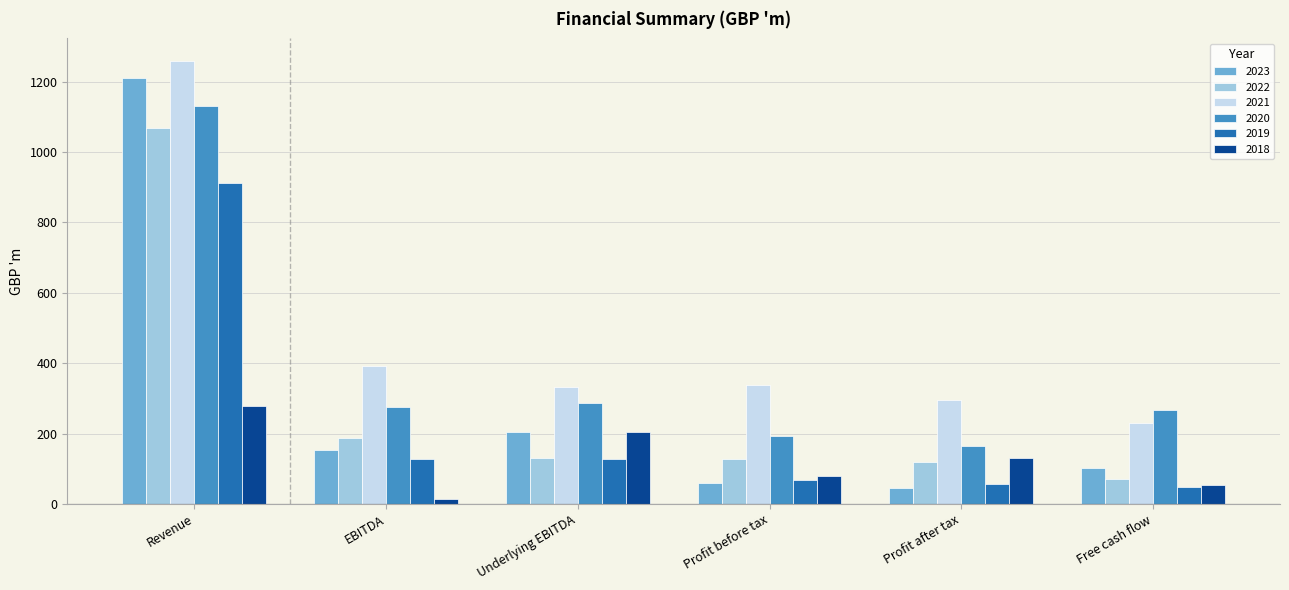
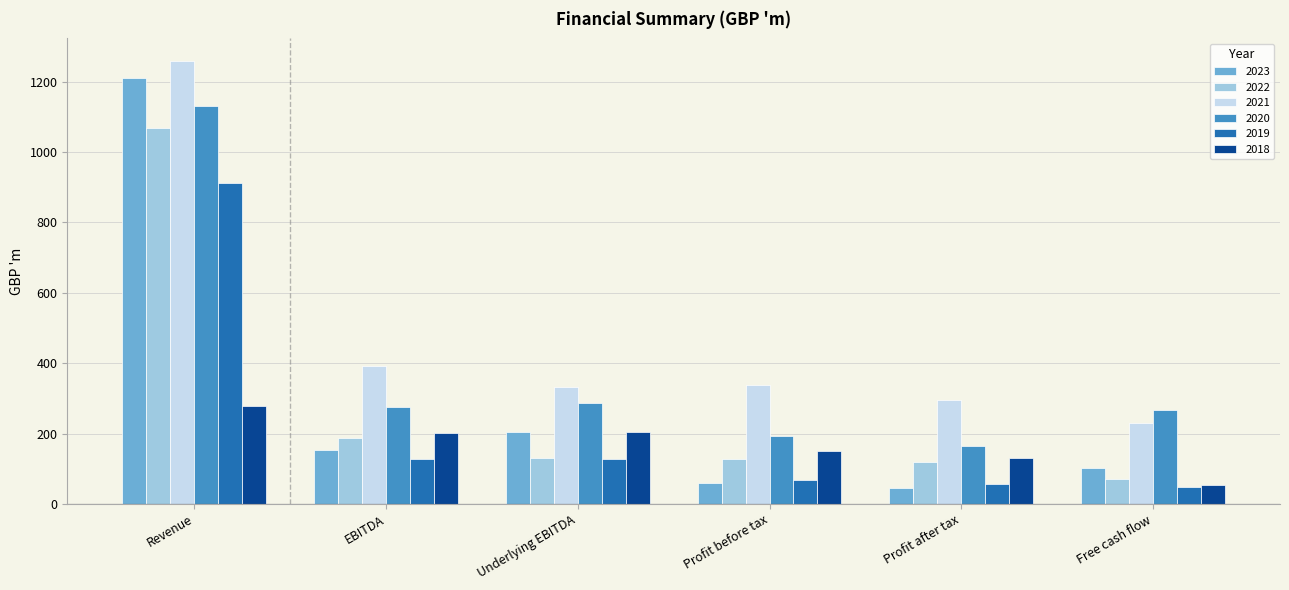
  {
    "2018": {
      "Revenue": 280,
-     "EBITDA": 10,
+     "EBITDA": 200,
      "Underlying EBITDA": 200,
-     "Profit before tax": 80,
+     "Profit before tax": 150,
      "Profit after tax": 130,
      "Free cash flow": 50
    }
  }
